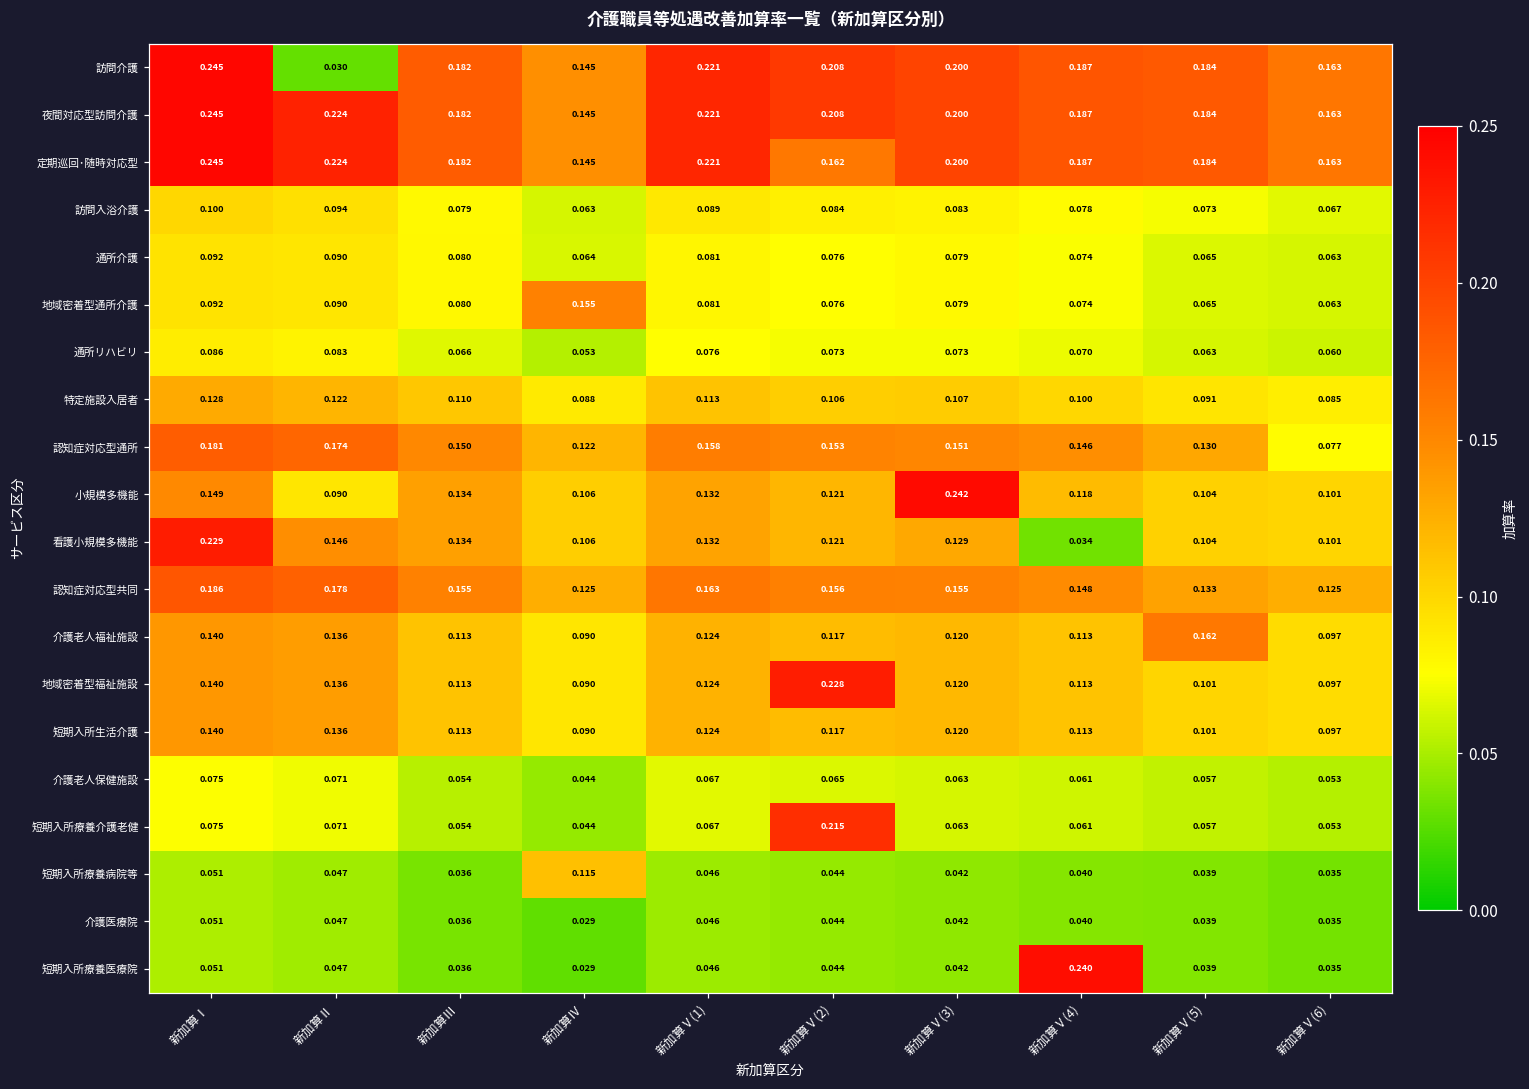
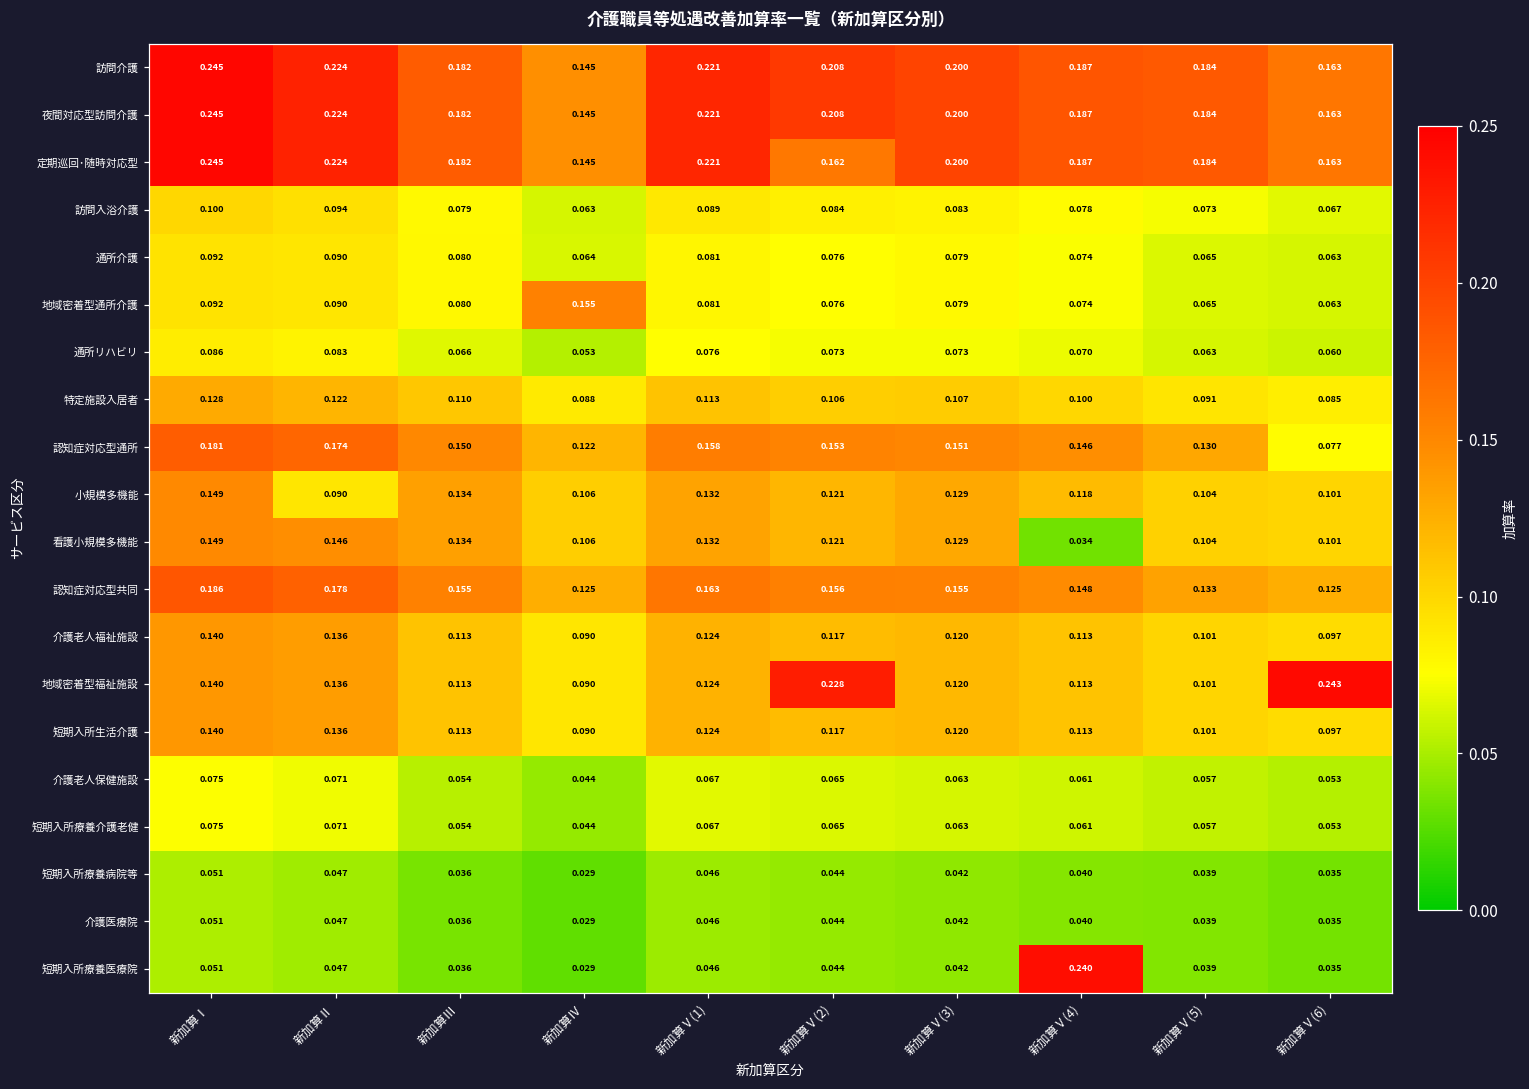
  {
    "訪問介護": {
      "新加算Ⅰ": 0.245,
-     "新加算Ⅱ": 0.030,
+     "新加算Ⅱ": 0.224,
      "新加算Ⅲ": 0.182,
      "新加算Ⅳ": 0.145,
      "新加算Ⅴ(1)": 0.221,
      "新加算Ⅴ(2)": 0.208,
      "新加算Ⅴ(3)": 0.200,
      "新加算Ⅴ(4)": 0.187,
      "新加算Ⅴ(5)": 0.184,
      "新加算Ⅴ(6)": 0.163
    },
    "夜間対応型訪問介護": {
      "新加算Ⅰ": 0.245,
      "新加算Ⅱ": 0.224,
      "新加算Ⅲ": 0.182,
      "新加算Ⅳ": 0.145,
      "新加算Ⅴ(1)": 0.221,
      "新加算Ⅴ(2)": 0.208,
      "新加算Ⅴ(3)": 0.200,
      "新加算Ⅴ(4)": 0.187,
      "新加算Ⅴ(5)": 0.184,
      "新加算Ⅴ(6)": 0.163
    },
    "定期巡回･随時対応型": {
      "新加算Ⅰ": 0.245,
      "新加算Ⅱ": 0.224,
      "新加算Ⅲ": 0.182,
      "新加算Ⅳ": 0.145,
      "新加算Ⅴ(1)": 0.221,
      "新加算Ⅴ(2)": 0.162,
      "新加算Ⅴ(3)": 0.200,
      "新加算Ⅴ(4)": 0.187,
      "新加算Ⅴ(5)": 0.184,
      "新加算Ⅴ(6)": 0.163
    },
    "訪問入浴介護": {
      "新加算Ⅰ": 0.100,
      "新加算Ⅱ": 0.094,
      "新加算Ⅲ": 0.079,
      "新加算Ⅳ": 0.063,
      "新加算Ⅴ(1)": 0.089,
      "新加算Ⅴ(2)": 0.084,
      "新加算Ⅴ(3)": 0.083,
      "新加算Ⅴ(4)": 0.078,
      "新加算Ⅴ(5)": 0.073,
      "新加算Ⅴ(6)": 0.067
    },
    "通所介護": {
      "新加算Ⅰ": 0.092,
      "新加算Ⅱ": 0.090,
      "新加算Ⅲ": 0.080,
      "新加算Ⅳ": 0.064,
      "新加算Ⅴ(1)": 0.081,
      "新加算Ⅴ(2)": 0.076,
      "新加算Ⅴ(3)": 0.079,
      "新加算Ⅴ(4)": 0.074,
      "新加算Ⅴ(5)": 0.065,
      "新加算Ⅴ(6)": 0.063
    },
    "地域密着型通所介護": {
      "新加算Ⅰ": 0.092,
      "新加算Ⅱ": 0.090,
      "新加算Ⅲ": 0.080,
      "新加算Ⅳ": 0.155,
      "新加算Ⅴ(1)": 0.081,
      "新加算Ⅴ(2)": 0.076,
      "新加算Ⅴ(3)": 0.079,
      "新加算Ⅴ(4)": 0.074,
      "新加算Ⅴ(5)": 0.065,
      "新加算Ⅴ(6)": 0.063
    },
    "通所リハビリ": {
      "新加算Ⅰ": 0.086,
      "新加算Ⅱ": 0.083,
      "新加算Ⅲ": 0.066,
      "新加算Ⅳ": 0.053,
      "新加算Ⅴ(1)": 0.076,
      "新加算Ⅴ(2)": 0.073,
      "新加算Ⅴ(3)": 0.073,
      "新加算Ⅴ(4)": 0.070,
      "新加算Ⅴ(5)": 0.063,
      "新加算Ⅴ(6)": 0.060
    },
    "特定施設入居者": {
      "新加算Ⅰ": 0.128,
      "新加算Ⅱ": 0.122,
      "新加算Ⅲ": 0.110,
      "新加算Ⅳ": 0.088,
      "新加算Ⅴ(1)": 0.113,
      "新加算Ⅴ(2)": 0.106,
      "新加算Ⅴ(3)": 0.107,
      "新加算Ⅴ(4)": 0.100,
      "新加算Ⅴ(5)": 0.091,
      "新加算Ⅴ(6)": 0.085
    },
    "認知症対応型通所": {
      "新加算Ⅰ": 0.181,
      "新加算Ⅱ": 0.174,
      "新加算Ⅲ": 0.150,
      "新加算Ⅳ": 0.122,
      "新加算Ⅴ(1)": 0.158,
      "新加算Ⅴ(2)": 0.153,
      "新加算Ⅴ(3)": 0.151,
      "新加算Ⅴ(4)": 0.146,
      "新加算Ⅴ(5)": 0.130,
      "新加算Ⅴ(6)": 0.077
    },
    "小規模多機能": {
      "新加算Ⅰ": 0.149,
      "新加算Ⅱ": 0.090,
      "新加算Ⅲ": 0.134,
      "新加算Ⅳ": 0.106,
      "新加算Ⅴ(1)": 0.132,
      "新加算Ⅴ(2)": 0.121,
-     "新加算Ⅴ(3)": 0.242,
+     "新加算Ⅴ(3)": 0.129,
      "新加算Ⅴ(4)": 0.118,
      "新加算Ⅴ(5)": 0.104,
      "新加算Ⅴ(6)": 0.101
    },
    "看護小規模多機能": {
-     "新加算Ⅰ": 0.229,
+     "新加算Ⅰ": 0.149,
      "新加算Ⅱ": 0.146,
      "新加算Ⅲ": 0.134,
      "新加算Ⅳ": 0.106,
      "新加算Ⅴ(1)": 0.132,
      "新加算Ⅴ(2)": 0.121,
      "新加算Ⅴ(3)": 0.129,
      "新加算Ⅴ(4)": 0.034,
      "新加算Ⅴ(5)": 0.104,
      "新加算Ⅴ(6)": 0.101
    },
    "認知症対応型共同": {
      "新加算Ⅰ": 0.186,
      "新加算Ⅱ": 0.178,
      "新加算Ⅲ": 0.155,
      "新加算Ⅳ": 0.125,
      "新加算Ⅴ(1)": 0.163,
      "新加算Ⅴ(2)": 0.156,
      "新加算Ⅴ(3)": 0.155,
      "新加算Ⅴ(4)": 0.148,
      "新加算Ⅴ(5)": 0.133,
      "新加算Ⅴ(6)": 0.125
    },
    "介護老人福祉施設": {
      "新加算Ⅰ": 0.140,
      "新加算Ⅱ": 0.136,
      "新加算Ⅲ": 0.113,
      "新加算Ⅳ": 0.090,
      "新加算Ⅴ(1)": 0.124,
      "新加算Ⅴ(2)": 0.117,
      "新加算Ⅴ(3)": 0.120,
      "新加算Ⅴ(4)": 0.113,
-     "新加算Ⅴ(5)": 0.162,
+     "新加算Ⅴ(5)": 0.101,
      "新加算Ⅴ(6)": 0.097
    },
    "地域密着型福祉施設": {
      "新加算Ⅰ": 0.140,
      "新加算Ⅱ": 0.136,
      "新加算Ⅲ": 0.113,
      "新加算Ⅳ": 0.090,
      "新加算Ⅴ(1)": 0.124,
      "新加算Ⅴ(2)": 0.228,
      "新加算Ⅴ(3)": 0.120,
      "新加算Ⅴ(4)": 0.113,
      "新加算Ⅴ(5)": 0.101,
-     "新加算Ⅴ(6)": 0.097
+     "新加算Ⅴ(6)": 0.243
    },
    "短期入所生活介護": {
      "新加算Ⅰ": 0.140,
      "新加算Ⅱ": 0.136,
      "新加算Ⅲ": 0.113,
      "新加算Ⅳ": 0.090,
      "新加算Ⅴ(1)": 0.124,
      "新加算Ⅴ(2)": 0.117,
      "新加算Ⅴ(3)": 0.120,
      "新加算Ⅴ(4)": 0.113,
      "新加算Ⅴ(5)": 0.101,
      "新加算Ⅴ(6)": 0.097
    },
    "介護老人保健施設": {
      "新加算Ⅰ": 0.075,
      "新加算Ⅱ": 0.071,
      "新加算Ⅲ": 0.054,
      "新加算Ⅳ": 0.044,
      "新加算Ⅴ(1)": 0.067,
      "新加算Ⅴ(2)": 0.065,
      "新加算Ⅴ(3)": 0.063,
      "新加算Ⅴ(4)": 0.061,
      "新加算Ⅴ(5)": 0.057,
      "新加算Ⅴ(6)": 0.053
    },
    "短期入所療養介護老健": {
      "新加算Ⅰ": 0.075,
      "新加算Ⅱ": 0.071,
      "新加算Ⅲ": 0.054,
      "新加算Ⅳ": 0.044,
      "新加算Ⅴ(1)": 0.067,
-     "新加算Ⅴ(2)": 0.215,
+     "新加算Ⅴ(2)": 0.065,
      "新加算Ⅴ(3)": 0.063,
      "新加算Ⅴ(4)": 0.061,
      "新加算Ⅴ(5)": 0.057,
      "新加算Ⅴ(6)": 0.053
    },
    "短期入所療養病院等": {
      "新加算Ⅰ": 0.051,
      "新加算Ⅱ": 0.047,
      "新加算Ⅲ": 0.036,
-     "新加算Ⅳ": 0.115,
+     "新加算Ⅳ": 0.029,
      "新加算Ⅴ(1)": 0.046,
      "新加算Ⅴ(2)": 0.044,
      "新加算Ⅴ(3)": 0.042,
      "新加算Ⅴ(4)": 0.040,
      "新加算Ⅴ(5)": 0.039,
      "新加算Ⅴ(6)": 0.035
    },
    "介護医療院": {
      "新加算Ⅰ": 0.051,
      "新加算Ⅱ": 0.047,
      "新加算Ⅲ": 0.036,
      "新加算Ⅳ": 0.029,
      "新加算Ⅴ(1)": 0.046,
      "新加算Ⅴ(2)": 0.044,
      "新加算Ⅴ(3)": 0.042,
      "新加算Ⅴ(4)": 0.040,
      "新加算Ⅴ(5)": 0.039,
      "新加算Ⅴ(6)": 0.035
    },
    "短期入所療養医療院": {
      "新加算Ⅰ": 0.051,
      "新加算Ⅱ": 0.047,
      "新加算Ⅲ": 0.036,
      "新加算Ⅳ": 0.029,
      "新加算Ⅴ(1)": 0.046,
      "新加算Ⅴ(2)": 0.044,
      "新加算Ⅴ(3)": 0.042,
      "新加算Ⅴ(4)": 0.240,
      "新加算Ⅴ(5)": 0.039,
      "新加算Ⅴ(6)": 0.035
    }
  }
